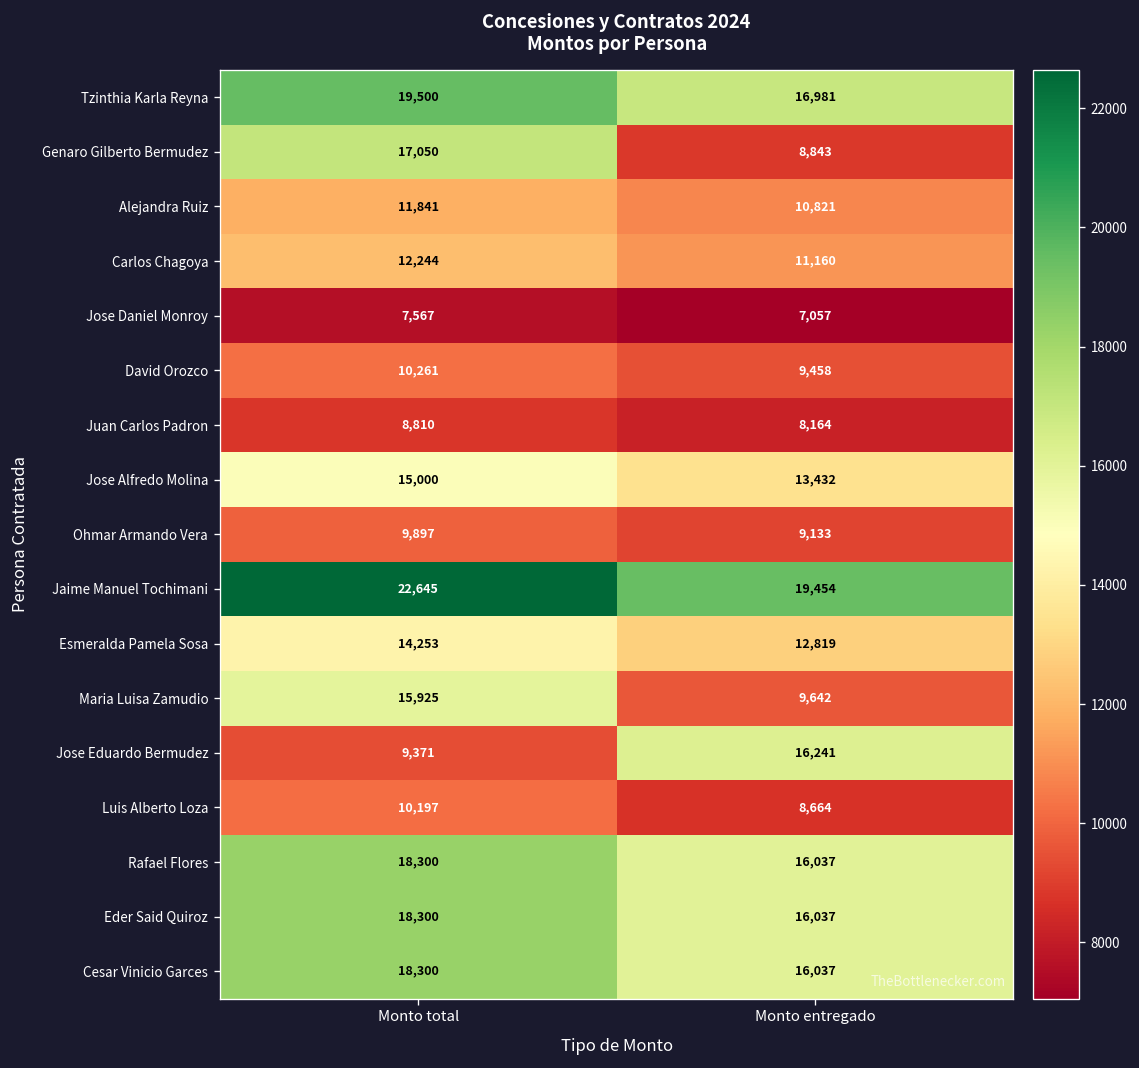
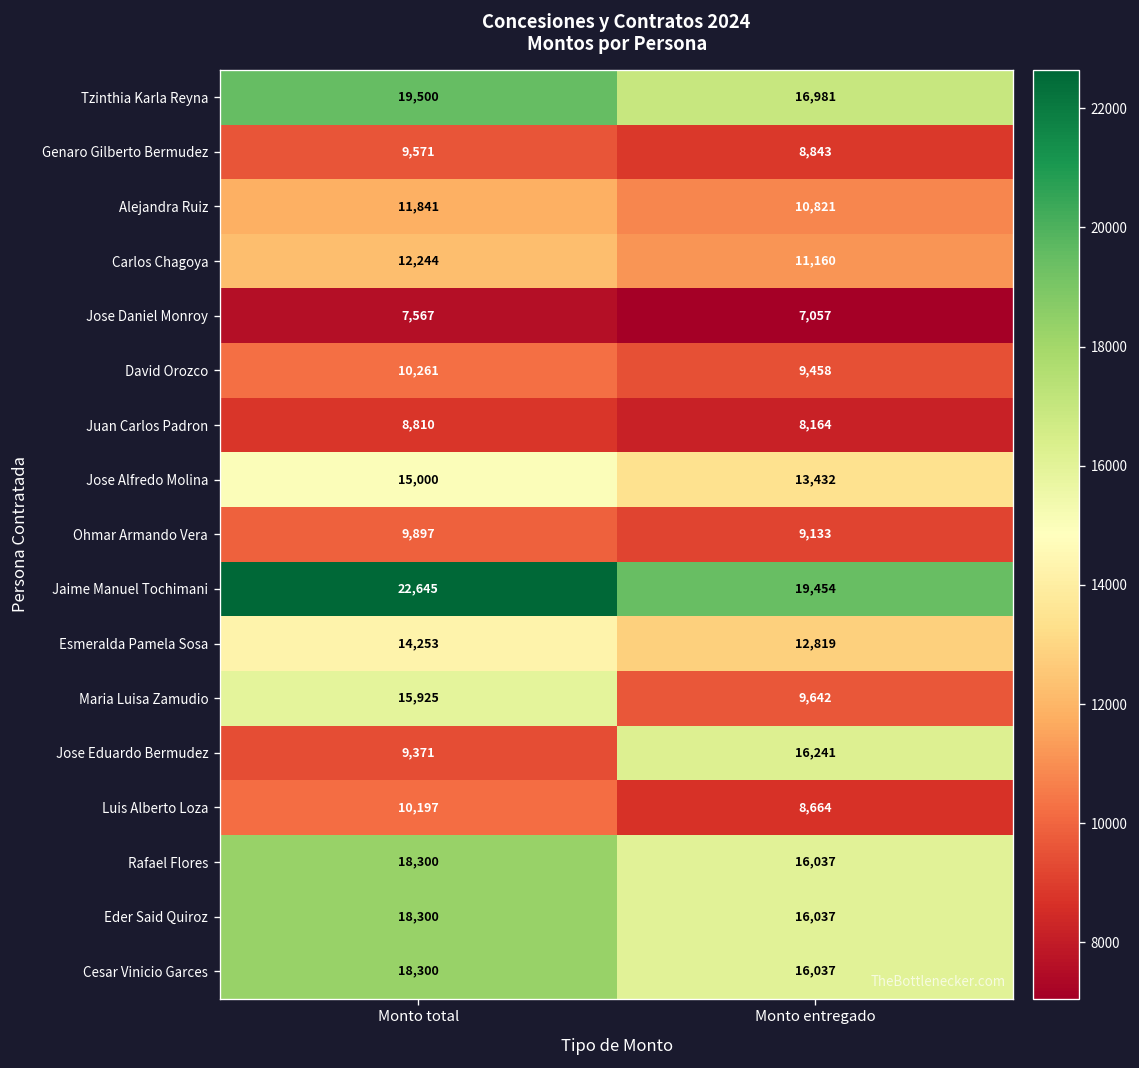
  {
    "Tzinthia Karla Reyna": {
      "Monto total": "19,500",
      "Monto entregado": "16,981"
    },
    "Genaro Gilberto Bermudez": {
-     "Monto total": "17,050",
+     "Monto total": "9,571",
      "Monto entregado": "8,843"
    },
    "Alejandra Ruiz": {
      "Monto total": "11,841",
      "Monto entregado": "10,821"
    },
    "Carlos Chagoya": {
      "Monto total": "12,244",
      "Monto entregado": "11,160"
    },
    "Jose Daniel Monroy": {
      "Monto total": "7,567",
      "Monto entregado": "7,057"
    },
    "David Orozco": {
      "Monto total": "10,261",
      "Monto entregado": "9,458"
    },
    "Juan Carlos Padron": {
      "Monto total": "8,810",
      "Monto entregado": "8,164"
    },
    "Jose Alfredo Molina": {
      "Monto total": "15,000",
      "Monto entregado": "13,432"
    },
    "Ohmar Armando Vera": {
      "Monto total": "9,897",
      "Monto entregado": "9,133"
    },
    "Jaime Manuel Tochimani": {
      "Monto total": "22,645",
      "Monto entregado": "19,454"
    },
    "Esmeralda Pamela Sosa": {
      "Monto total": "14,253",
      "Monto entregado": "12,819"
    },
    "Maria Luisa Zamudio": {
      "Monto total": "15,925",
      "Monto entregado": "9,642"
    },
    "Jose Eduardo Bermudez": {
      "Monto total": "9,371",
      "Monto entregado": "16,241"
    },
    "Luis Alberto Loza": {
      "Monto total": "10,197",
      "Monto entregado": "8,664"
    },
    "Rafael Flores": {
      "Monto total": "18,300",
      "Monto entregado": "16,037"
    },
    "Eder Said Quiroz": {
      "Monto total": "18,300",
      "Monto entregado": "16,037"
    },
    "Cesar Vinicio Garces": {
      "Monto total": "18,300"
    }
  }
